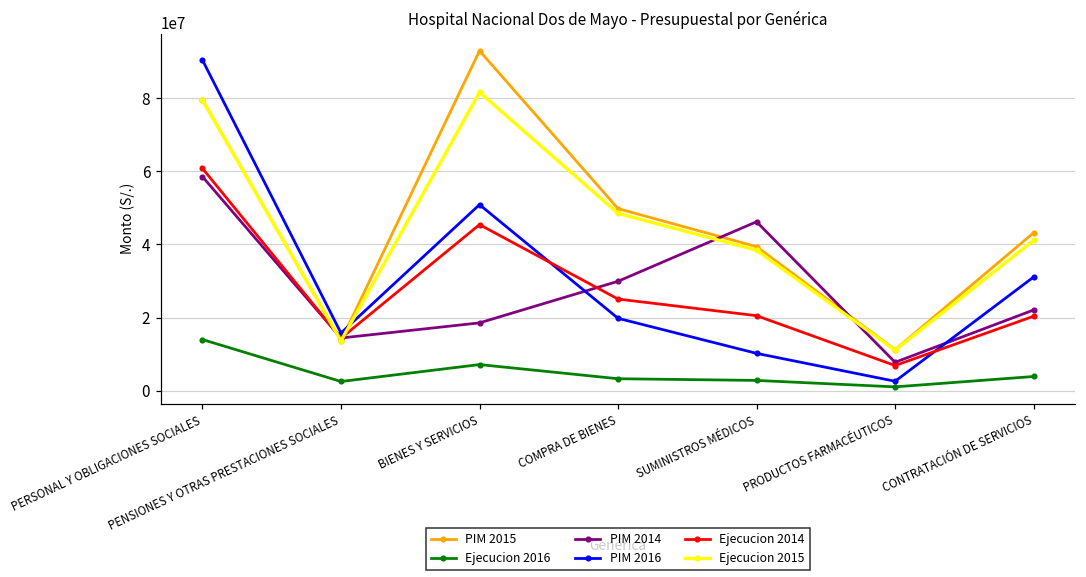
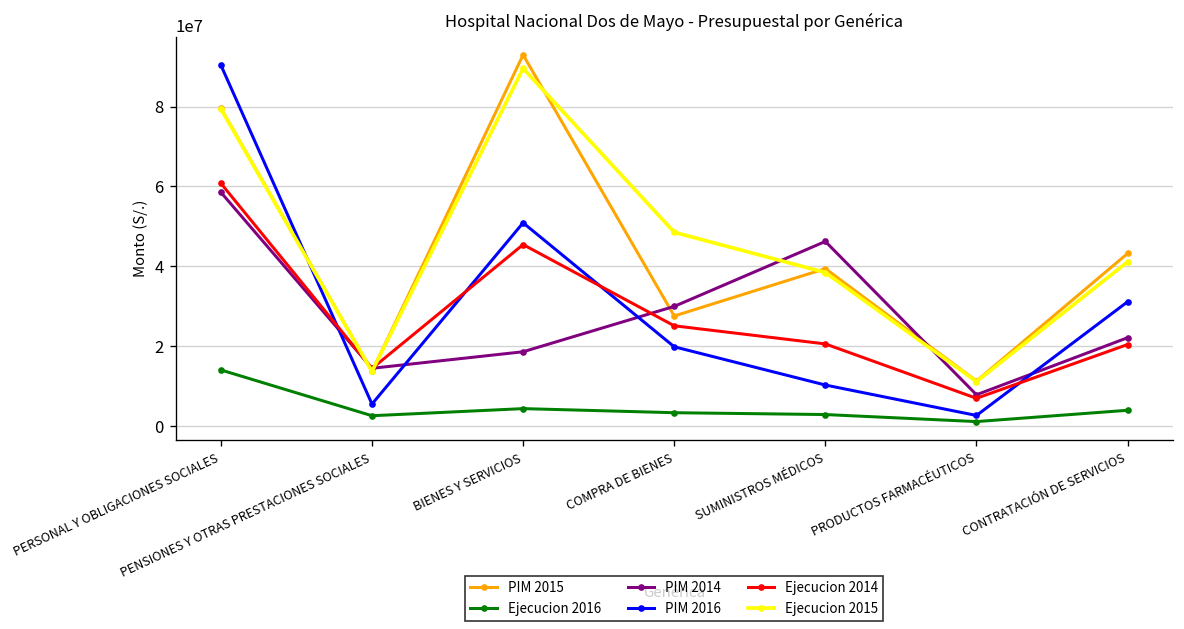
  {
    "PIM 2015": {
      "BIENES Y SERVICIOS": 93000000,
-     "COMPRA DE BIENES": 50000000,
+     "COMPRA DE BIENES": 28000000,
      "SUMINISTROS MÉDICOS": 39000000,
      "CONTRATACIÓN DE SERVICIOS": 43000000
    },
    "Ejecucion 2016": {
      "PERSONAL Y OBLIGACIONES SOCIALES": 14000000,
      "PENSIONES Y OTRAS PRESTACIONES SOCIALES": 3000000,
-     "BIENES Y SERVICIOS": 7000000,
+     "BIENES Y SERVICIOS": 4000000,
      "COMPRA DE BIENES": 3000000,
      "SUMINISTROS MÉDICOS": 3000000,
      "PRODUCTOS FARMACÉUTICOS": 1000000,
      "CONTRATACIÓN DE SERVICIOS": 4000000
    },
    "PIM 2014": {
      "PERSONAL Y OBLIGACIONES SOCIALES": 59000000,
      "BIENES Y SERVICIOS": 19000000,
      "COMPRA DE BIENES": 30000000,
      "SUMINISTROS MÉDICOS": 46000000,
      "PRODUCTOS FARMACÉUTICOS": 8000000,
      "CONTRATACIÓN DE SERVICIOS": 22000000
    },
    "PIM 2016": {
      "PERSONAL Y OBLIGACIONES SOCIALES": 90000000,
-     "PENSIONES Y OTRAS PRESTACIONES SOCIALES": 16000000,
+     "PENSIONES Y OTRAS PRESTACIONES SOCIALES": 5000000,
      "BIENES Y SERVICIOS": 51000000,
      "COMPRA DE BIENES": 20000000,
      "SUMINISTROS MÉDICOS": 10000000,
      "PRODUCTOS FARMACÉUTICOS": 3000000,
      "CONTRATACIÓN DE SERVICIOS": 31000000
    },
    "Ejecucion 2014": {
      "PERSONAL Y OBLIGACIONES SOCIALES": 61000000,
      "BIENES Y SERVICIOS": 45000000,
      "COMPRA DE BIENES": 25000000,
      "SUMINISTROS MÉDICOS": 20000000,
      "PRODUCTOS FARMACÉUTICOS": 7000000,
      "CONTRATACIÓN DE SERVICIOS": 20000000
    },
    "Ejecucion 2015": {
-     "BIENES Y SERVICIOS": 82000000,
+     "BIENES Y SERVICIOS": 90000000,
      "COMPRA DE BIENES": 48000000,
      "SUMINISTROS MÉDICOS": 38000000,
      "CONTRATACIÓN DE SERVICIOS": 41000000
    }
  }
